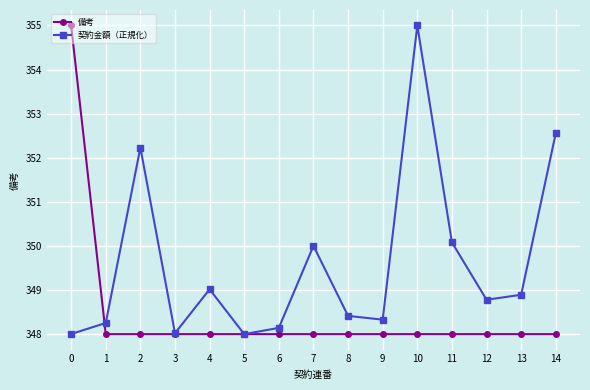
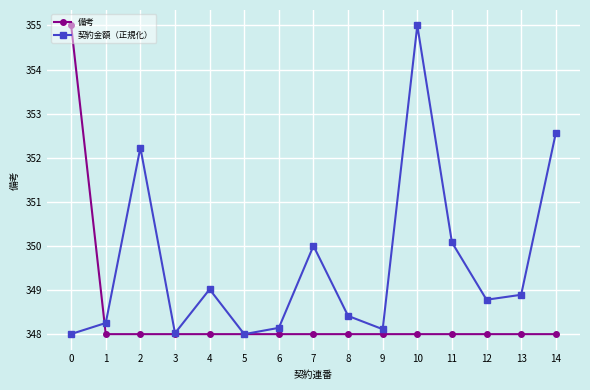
  {
    "備考": {
      "1": 348.0,
      "2": 348.0,
      "4": 348.0,
      "6": 348.0,
      "7": 348.0,
      "8": 348.0,
      "9": 348.0,
      "10": 348.0,
      "11": 348.0,
      "12": 348.0,
      "13": 348.0,
      "14": 348.0
    },
    "契約金額（正規化）": {
      "0": 348.0,
      "1": 348.3,
      "2": 352.2,
      "4": 349.0,
      "6": 348.1,
      "7": 350.0,
      "8": 348.4,
-     "9": 348.3,
+     "9": 348.1,
      "10": 355.0,
      "11": 350.1,
      "12": 348.8,
      "13": 348.9,
      "14": 352.6
    }
  }
